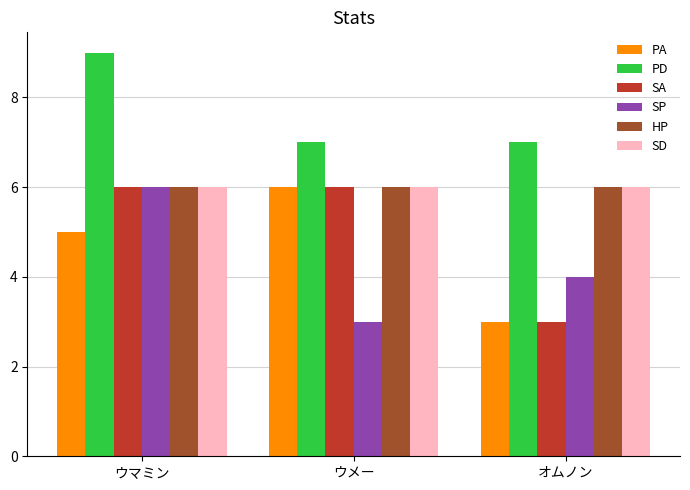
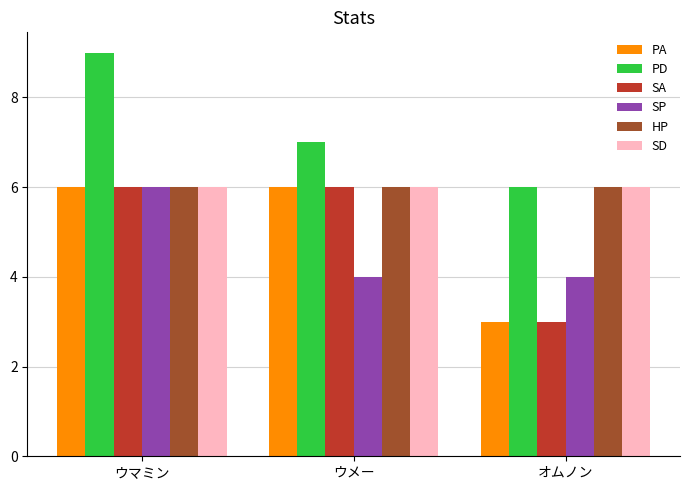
  {
    "PA": {
-     "ウマミン": 5,
+     "ウマミン": 6,
      "ウメー": 6,
      "オムノン": 3
    },
    "PD": {
      "ウマミン": 9,
      "ウメー": 7,
-     "オムノン": 7
+     "オムノン": 6
    },
    "SP": {
      "ウマミン": 6,
-     "ウメー": 3,
+     "ウメー": 4,
      "オムノン": 4
    },
    "SD": {
      "ウマミン": 6,
      "ウメー": 6,
      "オムノン": 6
    }
  }
